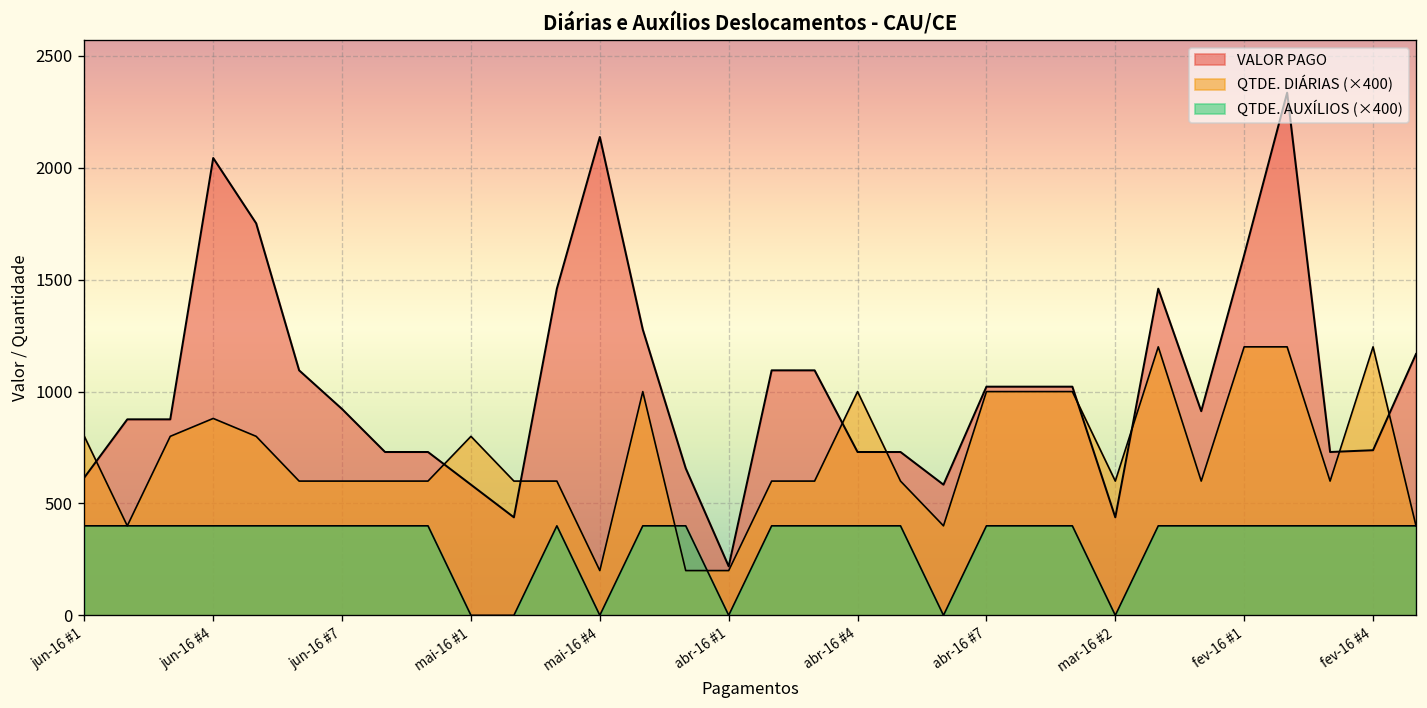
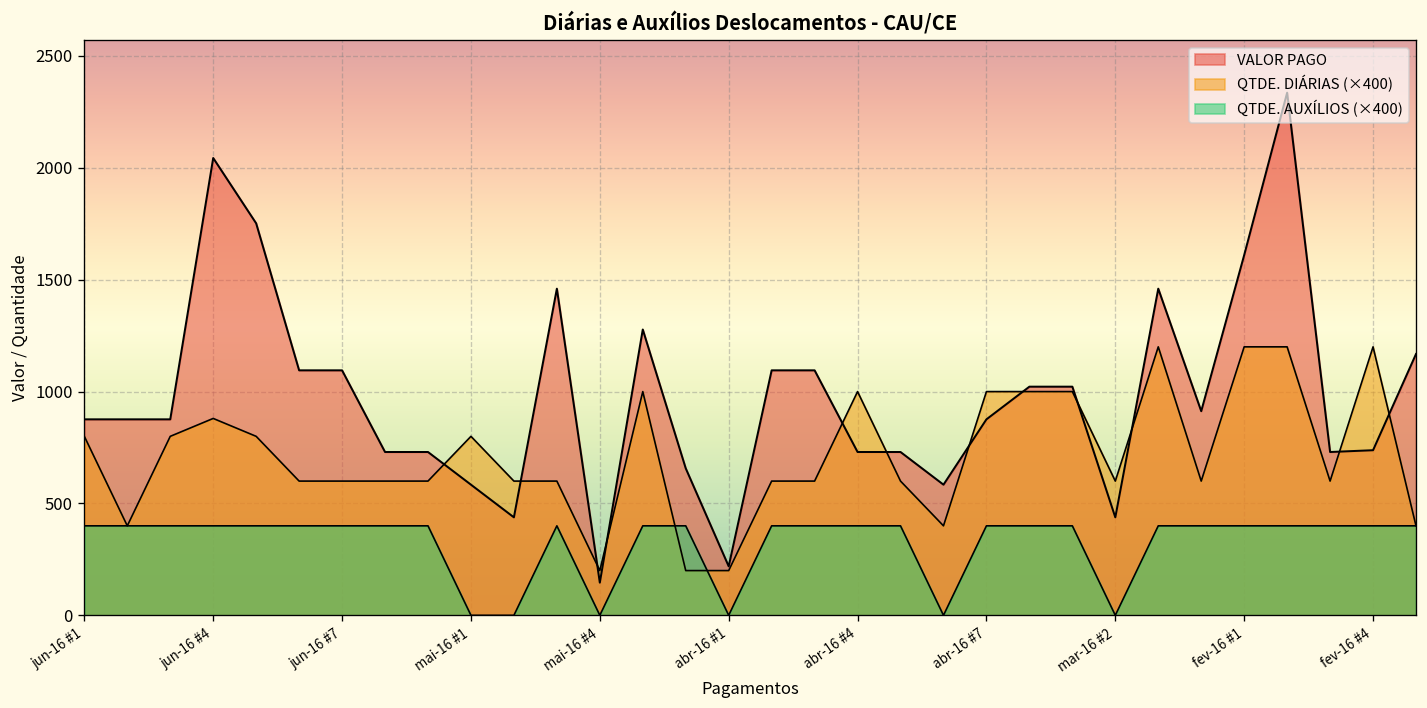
  {
    "VALOR PAGO": {
-     "jun-16 #1": 620,
+     "jun-16 #1": 880,
      "jun-16 #4": 2040,
-     "jun-16 #7": 920,
+     "jun-16 #7": 1100,
      "mai-16 #1": 580,
-     "mai-16 #4": 2140,
+     "mai-16 #4": 150,
      "abr-16 #1": 220,
      "abr-16 #4": 730,
-     "abr-16 #7": 1020,
+     "abr-16 #7": 880,
      "mar-16 #2": 440,
      "fev-16 #1": 1610,
      "fev-16 #4": 740
    },
    "QTDE. DIÁRIAS (×400)": {
      "jun-16 #1": 800,
      "jun-16 #4": 880,
      "jun-16 #7": 600,
      "mai-16 #1": 800,
      "mai-16 #4": 200,
      "abr-16 #1": 200,
      "abr-16 #4": 1000,
      "abr-16 #7": 1000,
      "mar-16 #2": 600,
      "fev-16 #1": 1200,
      "fev-16 #4": 1200
    },
    "QTDE. AUXÍLIOS (×400)": {
      "jun-16 #1": 400,
      "jun-16 #4": 400,
      "jun-16 #7": 400,
      "mai-16 #1": 0,
      "mai-16 #4": 0,
      "abr-16 #1": 0,
      "abr-16 #4": 400,
      "abr-16 #7": 400,
      "mar-16 #2": 0,
      "fev-16 #1": 400,
      "fev-16 #4": 400
    }
  }
